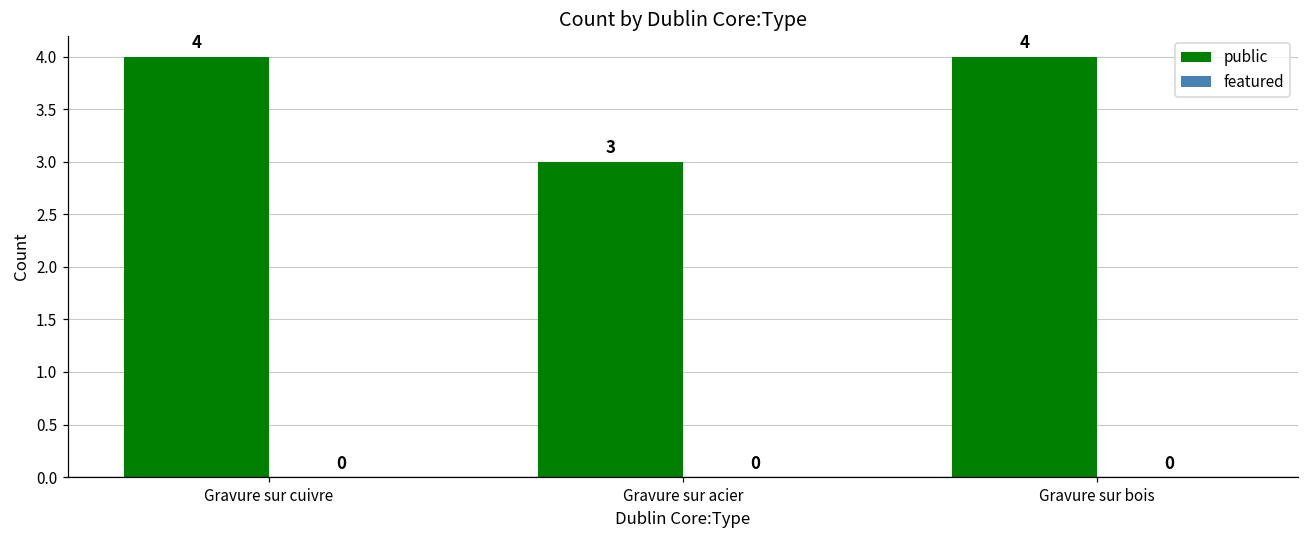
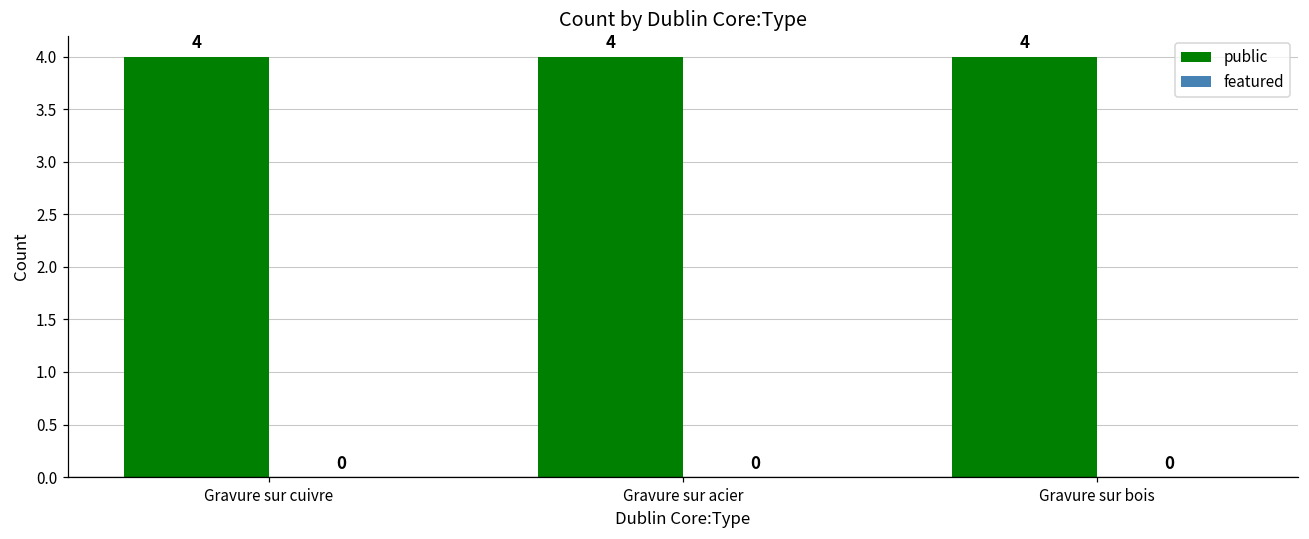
  {
    "public": {
      "Gravure sur cuivre": 4,
-     "Gravure sur acier": 3,
+     "Gravure sur acier": 4,
      "Gravure sur bois": 4
    },
    "featured": {
      "Gravure sur cuivre": 0,
      "Gravure sur acier": 0,
      "Gravure sur bois": 0
    }
  }
